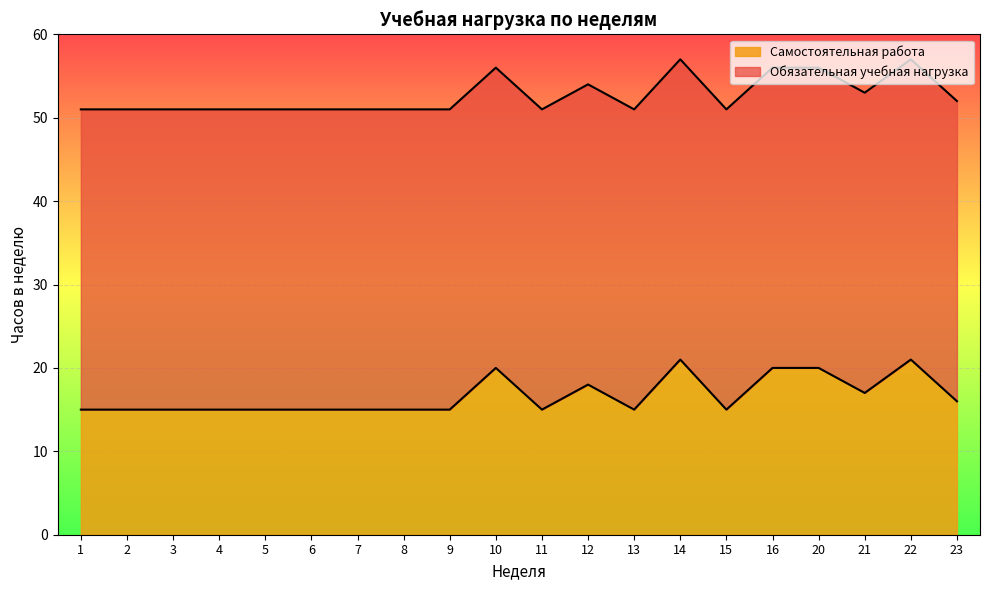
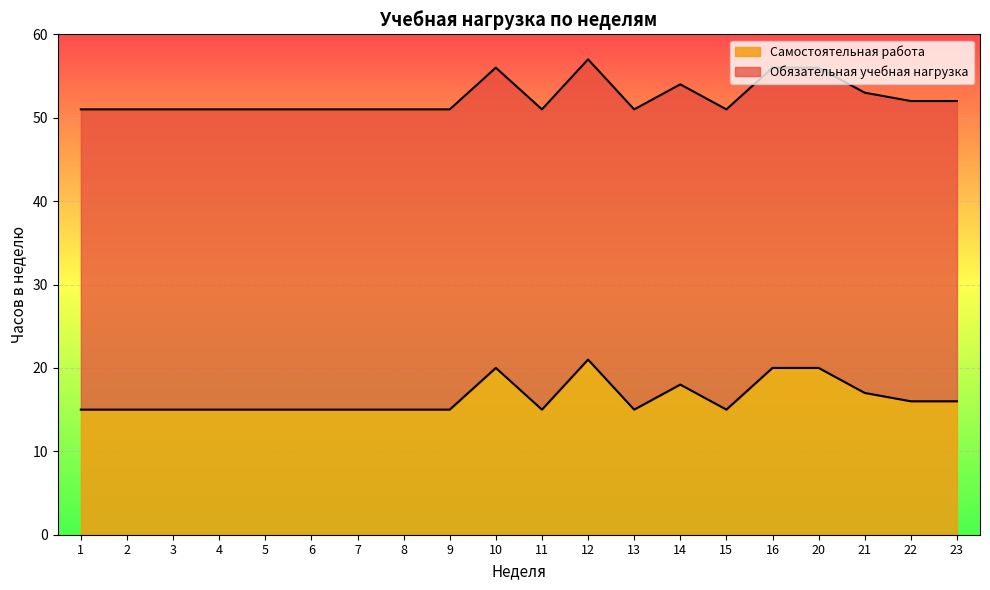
  {
    "Самостоятельная работа": {
      "1": 15,
      "2": 15,
      "3": 15,
      "4": 15,
      "5": 15,
      "6": 15,
      "7": 15,
      "8": 15,
      "9": 15,
      "10": 20,
      "11": 15,
-     "12": 18,
+     "12": 21,
      "13": 15,
-     "14": 21,
+     "14": 18,
      "15": 15,
      "16": 20,
      "20": 20,
      "21": 17,
-     "22": 21,
+     "22": 16,
      "23": 16
    },
    "Обязательная учебная нагрузка": {
      "1": 36,
      "2": 36,
      "3": 36,
      "4": 36,
      "5": 36,
      "6": 36,
      "7": 36,
      "8": 36,
      "9": 36,
      "10": 36,
      "11": 36,
      "12": 36,
      "13": 36,
      "14": 36,
      "15": 36,
      "21": 36,
      "23": 36
    }
  }
